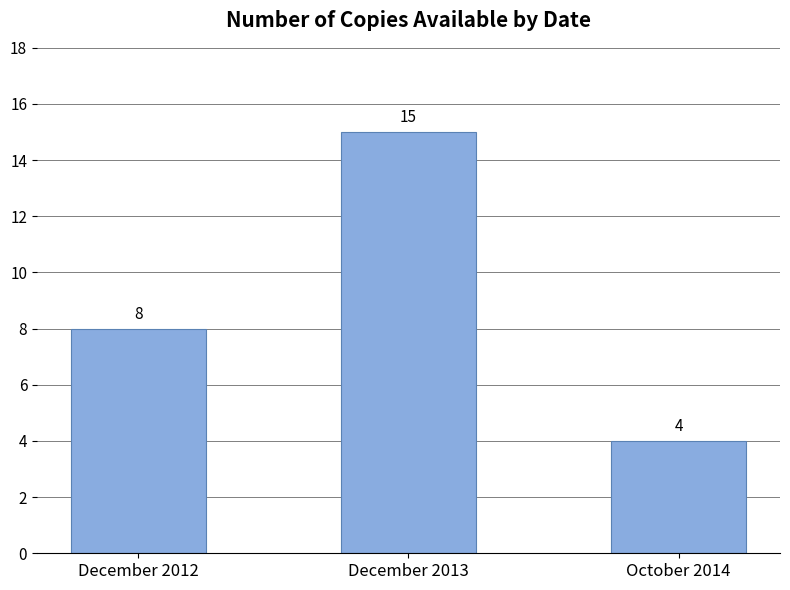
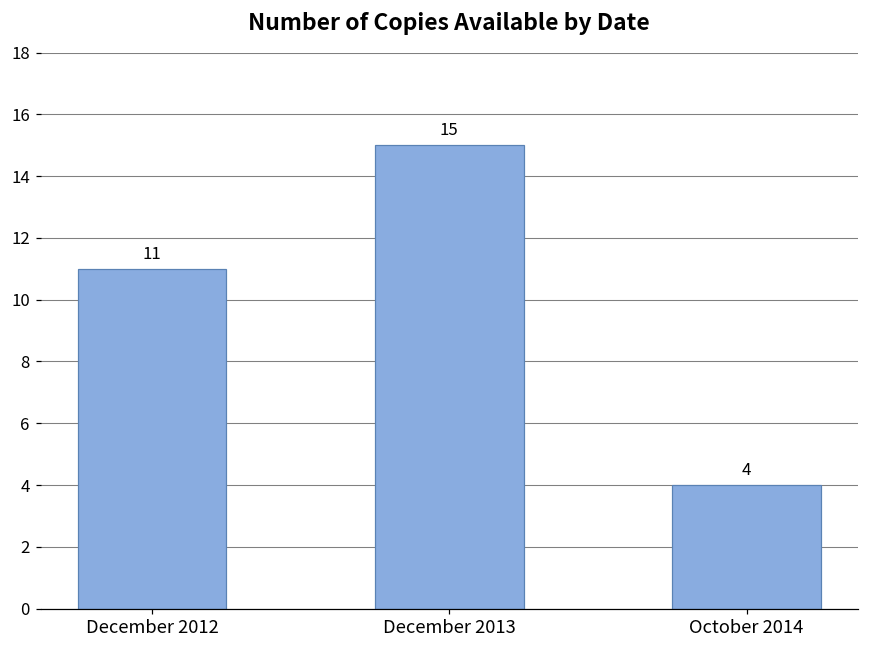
  {
-   "December 2012": 8,
+   "December 2012": 11,
    "December 2013": 15,
    "October 2014": 4
  }
